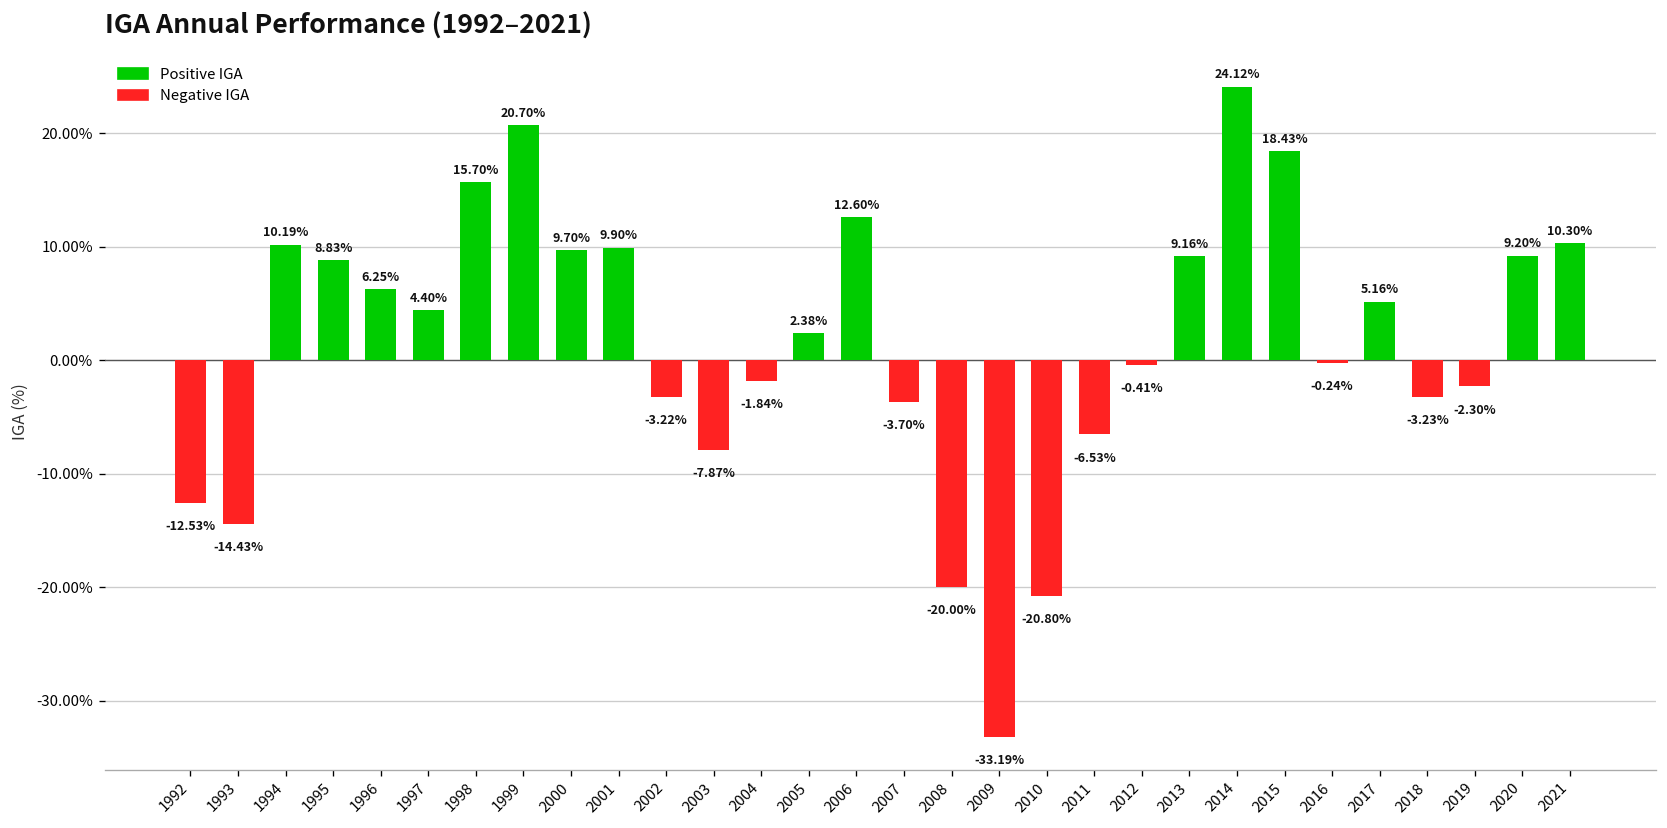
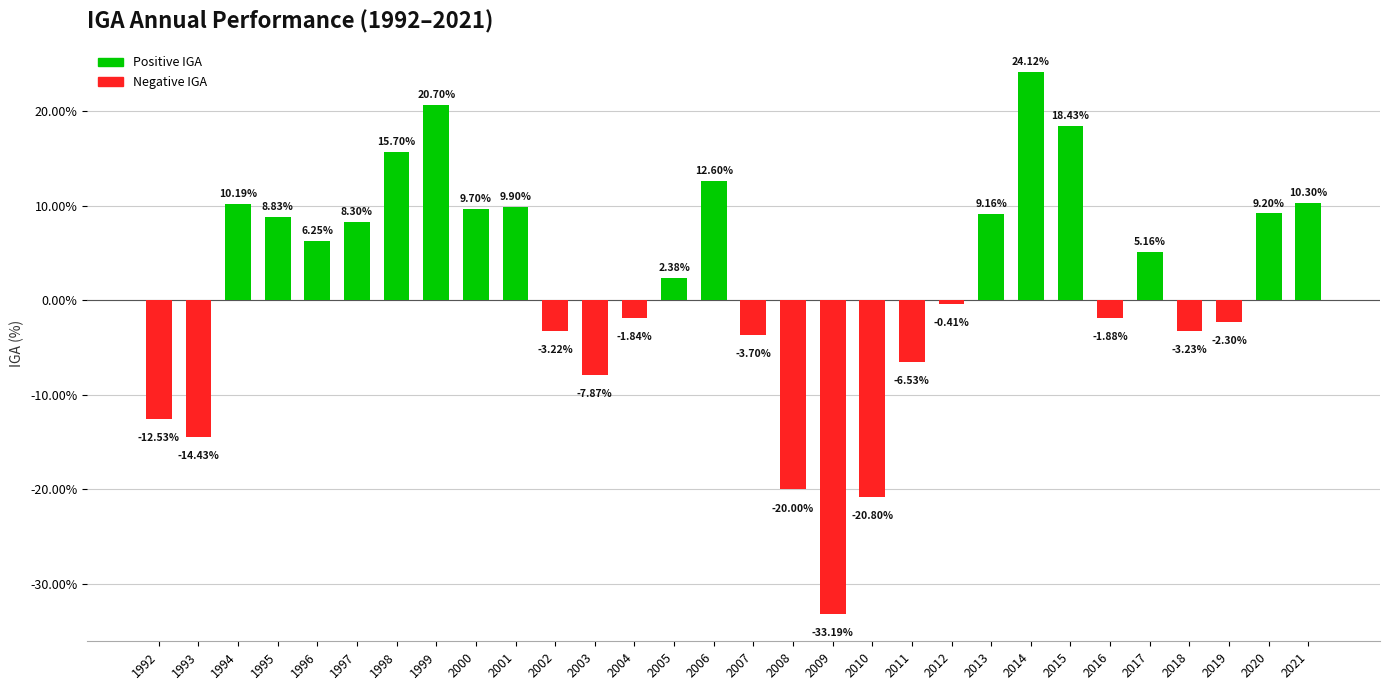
  {
    "1992": "-12.53%",
    "1993": "-14.43%",
    "1994": "10.19%",
    "1995": "8.83%",
    "1996": "6.25%",
-   "1997": "4.40%",
+   "1997": "8.30%",
    "1998": "15.70%",
    "1999": "20.70%",
    "2000": "9.70%",
    "2001": "9.90%",
    "2002": "-3.22%",
    "2003": "-7.87%",
    "2004": "-1.84%",
    "2005": "2.38%",
    "2006": "12.60%",
    "2007": "-3.70%",
    "2008": "-20.00%",
    "2009": "-33.19%",
    "2010": "-20.80%",
    "2011": "-6.53%",
    "2012": "-0.41%",
    "2013": "9.16%",
    "2014": "24.12%",
    "2015": "18.43%",
-   "2016": "-0.24%",
+   "2016": "-1.88%",
    "2017": "5.16%",
    "2018": "-3.23%",
    "2019": "-2.30%",
    "2020": "9.20%",
    "2021": "10.30%"
  }
